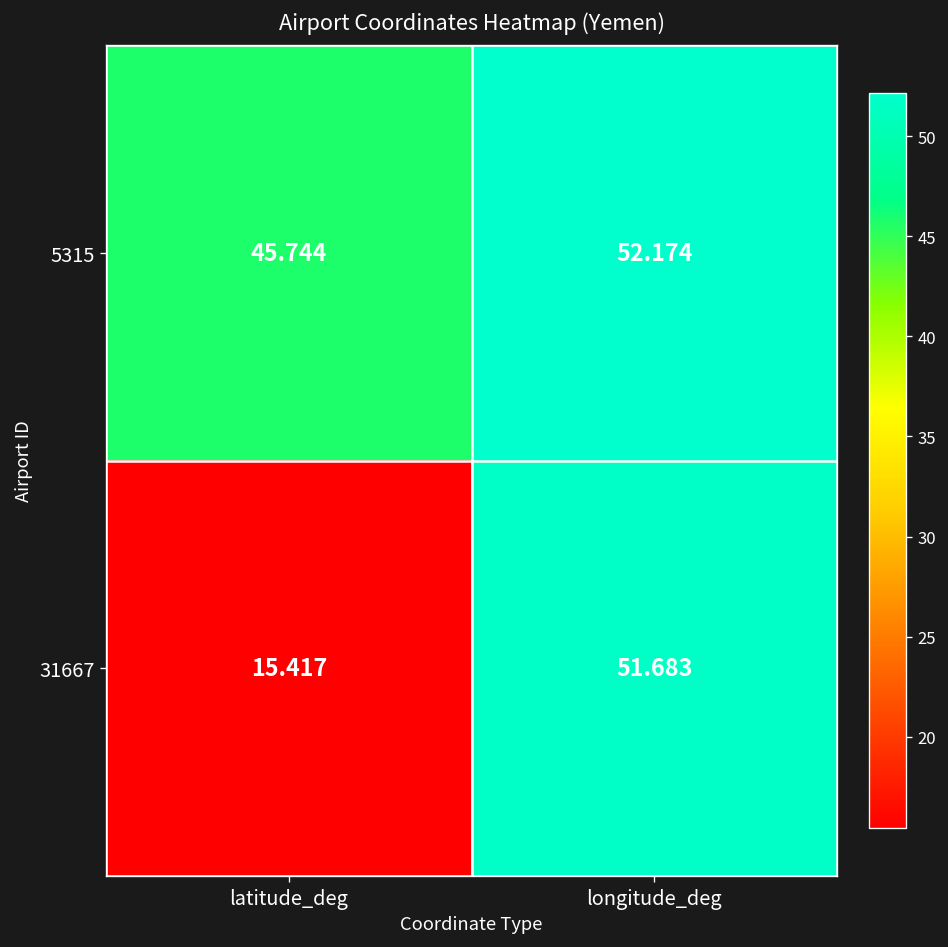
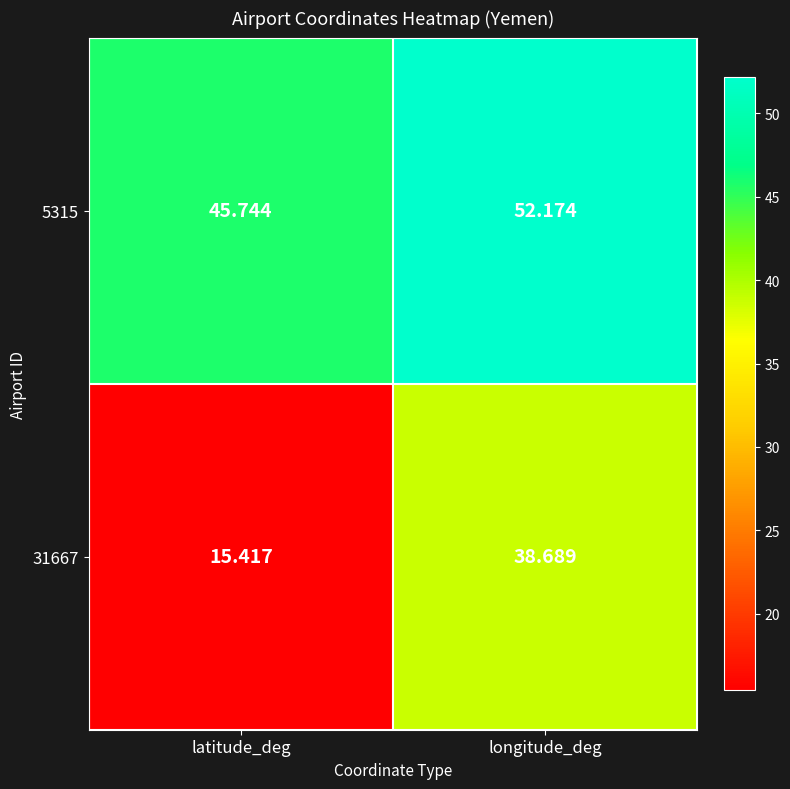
  {
    "5315": {
      "latitude_deg": 45.744,
      "longitude_deg": 52.174
    },
    "31667": {
      "latitude_deg": 15.417,
-     "longitude_deg": 51.683
+     "longitude_deg": 38.689
    }
  }
